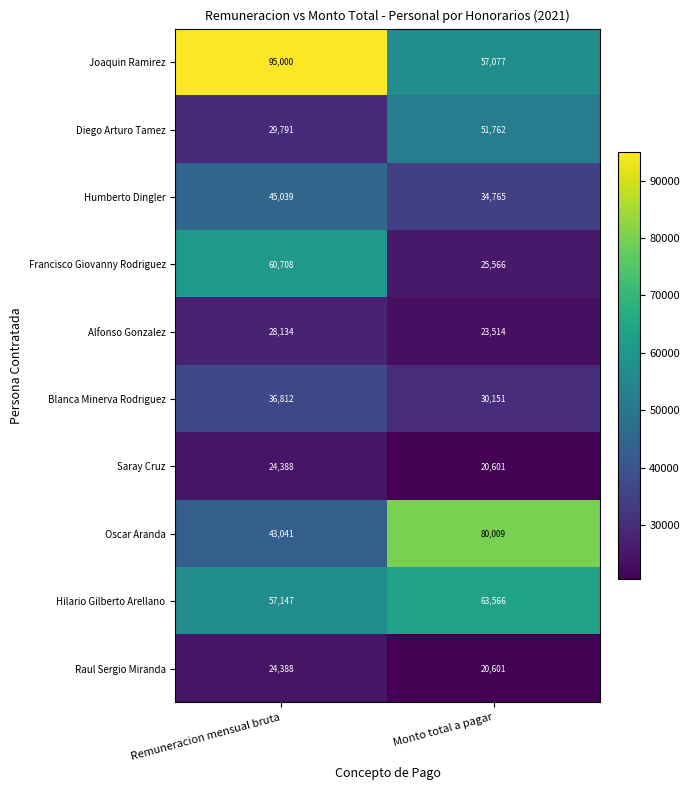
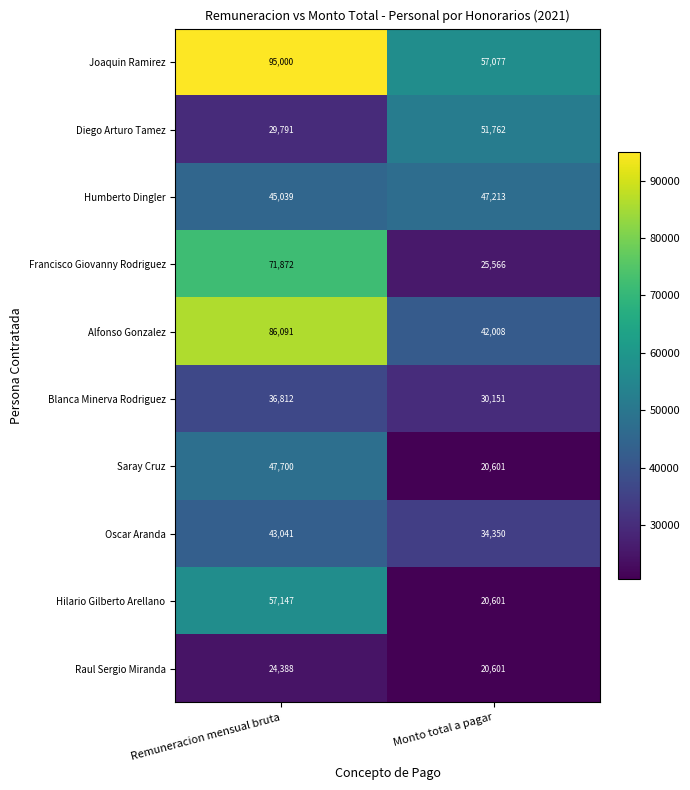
  {
    "Joaquin Ramirez": {
      "Remuneracion mensual bruta": "95,000",
      "Monto total a pagar": "57,077"
    },
    "Diego Arturo Tamez": {
      "Remuneracion mensual bruta": "29,791",
      "Monto total a pagar": "51,762"
    },
    "Humberto Dingler": {
      "Remuneracion mensual bruta": "45,039",
-     "Monto total a pagar": "34,765"
+     "Monto total a pagar": "47,213"
    },
    "Francisco Giovanny Rodriguez": {
-     "Remuneracion mensual bruta": "60,708",
+     "Remuneracion mensual bruta": "71,872",
      "Monto total a pagar": "25,566"
    },
    "Alfonso Gonzalez": {
-     "Remuneracion mensual bruta": "28,134",
-     "Monto total a pagar": "23,514"
+     "Remuneracion mensual bruta": "86,091",
+     "Monto total a pagar": "42,008"
    },
    "Blanca Minerva Rodriguez": {
      "Remuneracion mensual bruta": "36,812",
      "Monto total a pagar": "30,151"
    },
    "Saray Cruz": {
-     "Remuneracion mensual bruta": "24,388",
+     "Remuneracion mensual bruta": "47,700",
      "Monto total a pagar": "20,601"
    },
    "Oscar Aranda": {
      "Remuneracion mensual bruta": "43,041",
-     "Monto total a pagar": "80,009"
+     "Monto total a pagar": "34,350"
    },
    "Hilario Gilberto Arellano": {
      "Remuneracion mensual bruta": "57,147",
-     "Monto total a pagar": "63,566"
+     "Monto total a pagar": "20,601"
    },
    "Raul Sergio Miranda": {
      "Remuneracion mensual bruta": "24,388",
      "Monto total a pagar": "20,601"
    }
  }
